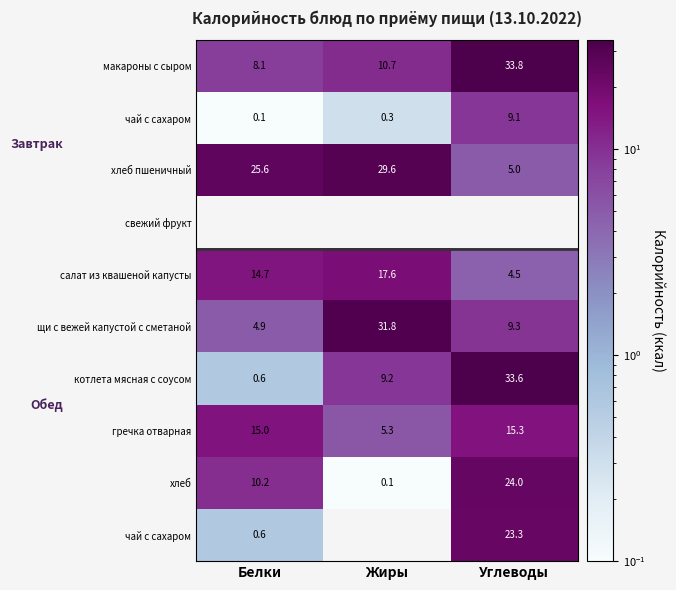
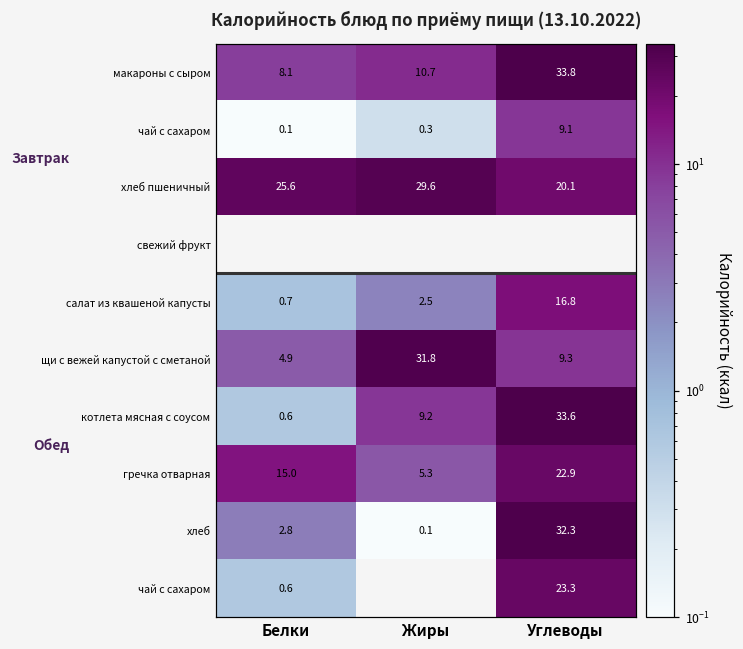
  {
    "макароны с сыром": {
      "Белки": 8.1,
      "Жиры": 10.7,
      "Углеводы": 33.8
    },
    "чай с сахаром": {
      "Жиры": 0.3
    },
    "хлеб пшеничный": {
      "Белки": 25.6,
      "Жиры": 29.6,
-     "Углеводы": 5.0
+     "Углеводы": 20.1
    },
    "салат из квашеной капусты": {
-     "Белки": 14.7,
-     "Жиры": 17.6,
-     "Углеводы": 4.5
+     "Белки": 0.7,
+     "Жиры": 2.5,
+     "Углеводы": 16.8
    },
    "щи с вежей капустой с сметаной": {
      "Белки": 4.9,
      "Жиры": 31.8,
      "Углеводы": 9.3
    },
    "котлета мясная с соусом": {
      "Белки": 0.6,
      "Жиры": 9.2,
      "Углеводы": 33.6
    },
    "гречка отварная": {
      "Белки": 15.0,
      "Жиры": 5.3,
-     "Углеводы": 15.3
+     "Углеводы": 22.9
    },
    "хлеб": {
-     "Белки": 10.2,
+     "Белки": 2.8,
      "Жиры": 0.1,
-     "Углеводы": 24.0
+     "Углеводы": 32.3
    }
  }
